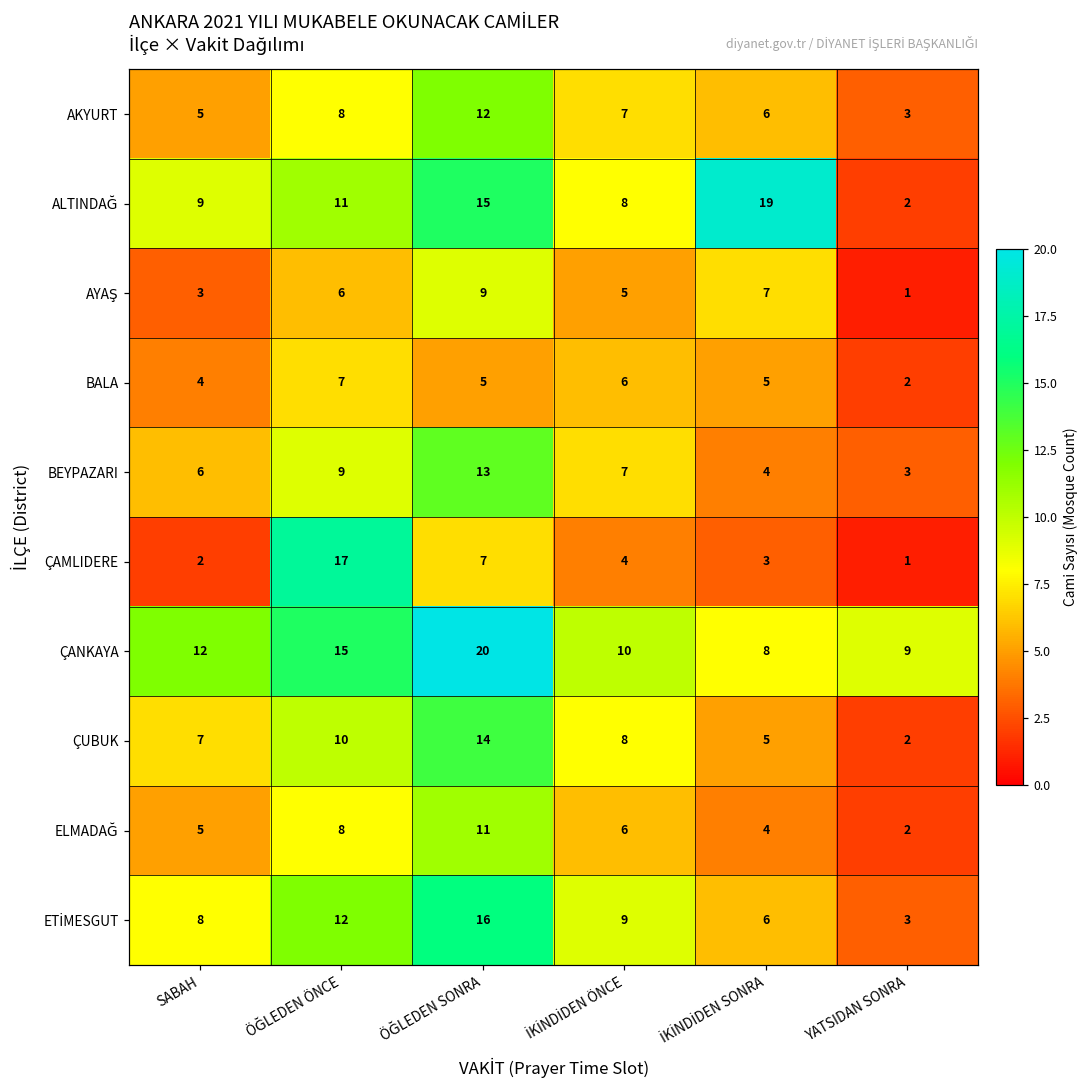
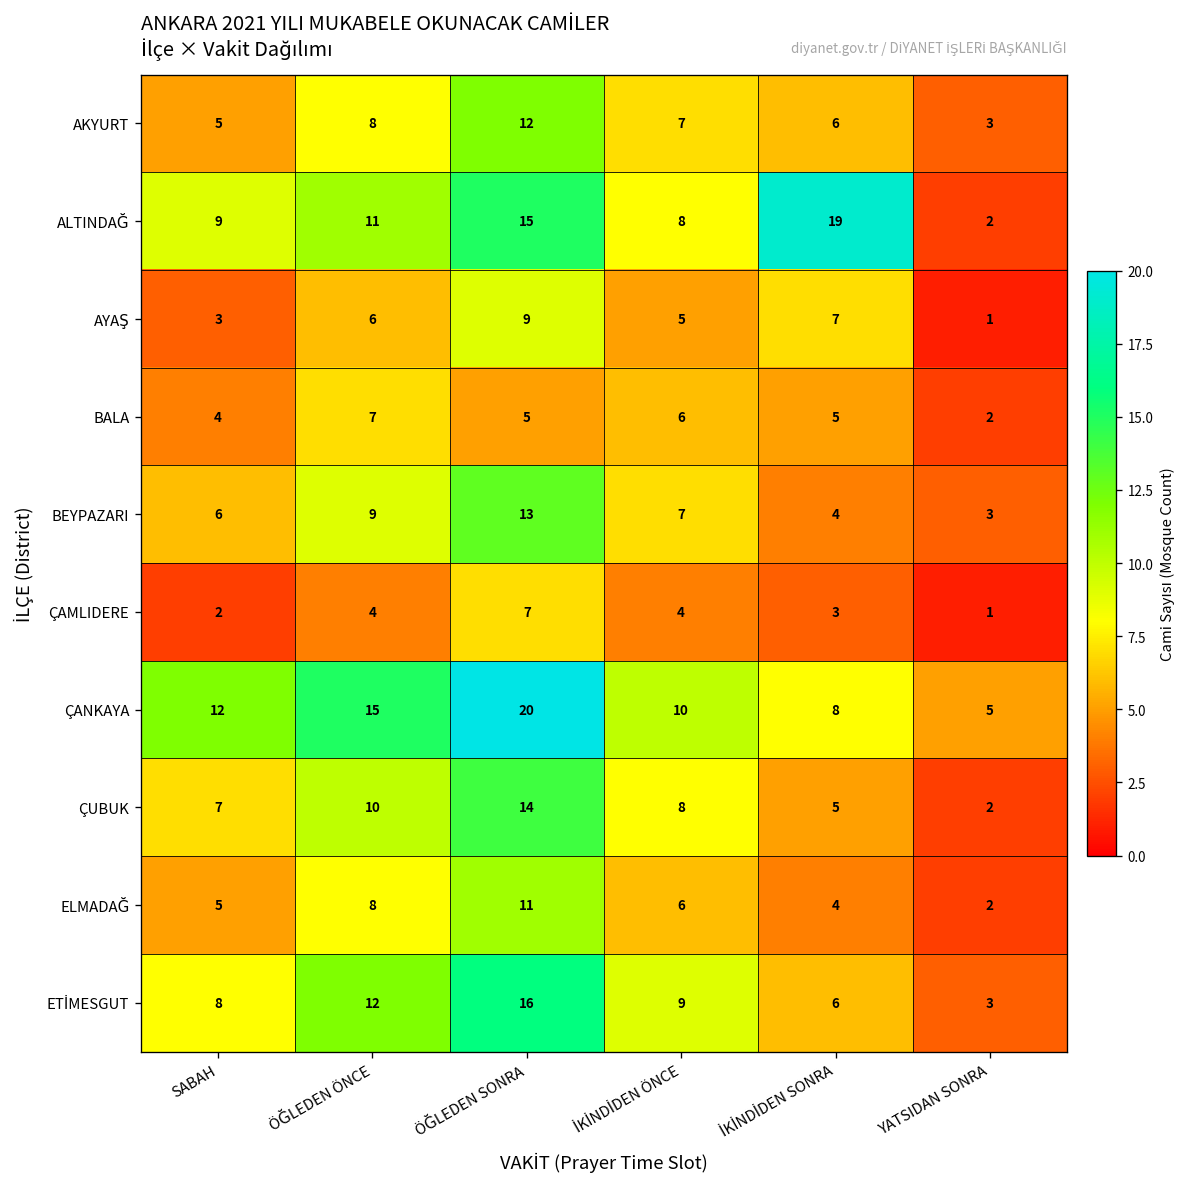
  {
    "AKYURT": {
      "SABAH": 5,
      "ÖĞLEDEN ÖNCE": 8,
      "ÖĞLEDEN SONRA": 12,
      "İKİNDİDEN ÖNCE": 7,
      "İKİNDİDEN SONRA": 6,
      "YATSIDAN SONRA": 3
    },
    "ALTINDAĞ": {
      "SABAH": 9,
      "ÖĞLEDEN ÖNCE": 11,
      "ÖĞLEDEN SONRA": 15,
      "İKİNDİDEN ÖNCE": 8,
      "İKİNDİDEN SONRA": 19,
      "YATSIDAN SONRA": 2
    },
    "AYAŞ": {
      "SABAH": 3,
      "ÖĞLEDEN ÖNCE": 6,
      "ÖĞLEDEN SONRA": 9,
      "İKİNDİDEN ÖNCE": 5,
      "İKİNDİDEN SONRA": 7,
      "YATSIDAN SONRA": 1
    },
    "BALA": {
      "SABAH": 4,
      "ÖĞLEDEN ÖNCE": 7,
      "ÖĞLEDEN SONRA": 5,
      "İKİNDİDEN ÖNCE": 6,
      "İKİNDİDEN SONRA": 5,
      "YATSIDAN SONRA": 2
    },
    "BEYPAZARI": {
      "SABAH": 6,
      "ÖĞLEDEN ÖNCE": 9,
      "ÖĞLEDEN SONRA": 13,
      "İKİNDİDEN ÖNCE": 7,
      "İKİNDİDEN SONRA": 4,
      "YATSIDAN SONRA": 3
    },
    "ÇAMLIDERE": {
      "SABAH": 2,
-     "ÖĞLEDEN ÖNCE": 17,
+     "ÖĞLEDEN ÖNCE": 4,
      "ÖĞLEDEN SONRA": 7,
      "İKİNDİDEN ÖNCE": 4,
      "İKİNDİDEN SONRA": 3,
      "YATSIDAN SONRA": 1
    },
    "ÇANKAYA": {
      "SABAH": 12,
      "ÖĞLEDEN ÖNCE": 15,
      "ÖĞLEDEN SONRA": 20,
      "İKİNDİDEN ÖNCE": 10,
      "İKİNDİDEN SONRA": 8,
-     "YATSIDAN SONRA": 9
+     "YATSIDAN SONRA": 5
    },
    "ÇUBUK": {
      "SABAH": 7,
      "ÖĞLEDEN ÖNCE": 10,
      "ÖĞLEDEN SONRA": 14,
      "İKİNDİDEN ÖNCE": 8,
      "İKİNDİDEN SONRA": 5,
      "YATSIDAN SONRA": 2
    },
    "ELMADAĞ": {
      "SABAH": 5,
      "ÖĞLEDEN ÖNCE": 8,
      "ÖĞLEDEN SONRA": 11,
      "İKİNDİDEN ÖNCE": 6,
      "İKİNDİDEN SONRA": 4,
      "YATSIDAN SONRA": 2
    },
    "ETİMESGUT": {
      "SABAH": 8,
      "ÖĞLEDEN ÖNCE": 12,
      "ÖĞLEDEN SONRA": 16,
      "İKİNDİDEN ÖNCE": 9,
      "İKİNDİDEN SONRA": 6,
      "YATSIDAN SONRA": 3
    }
  }
